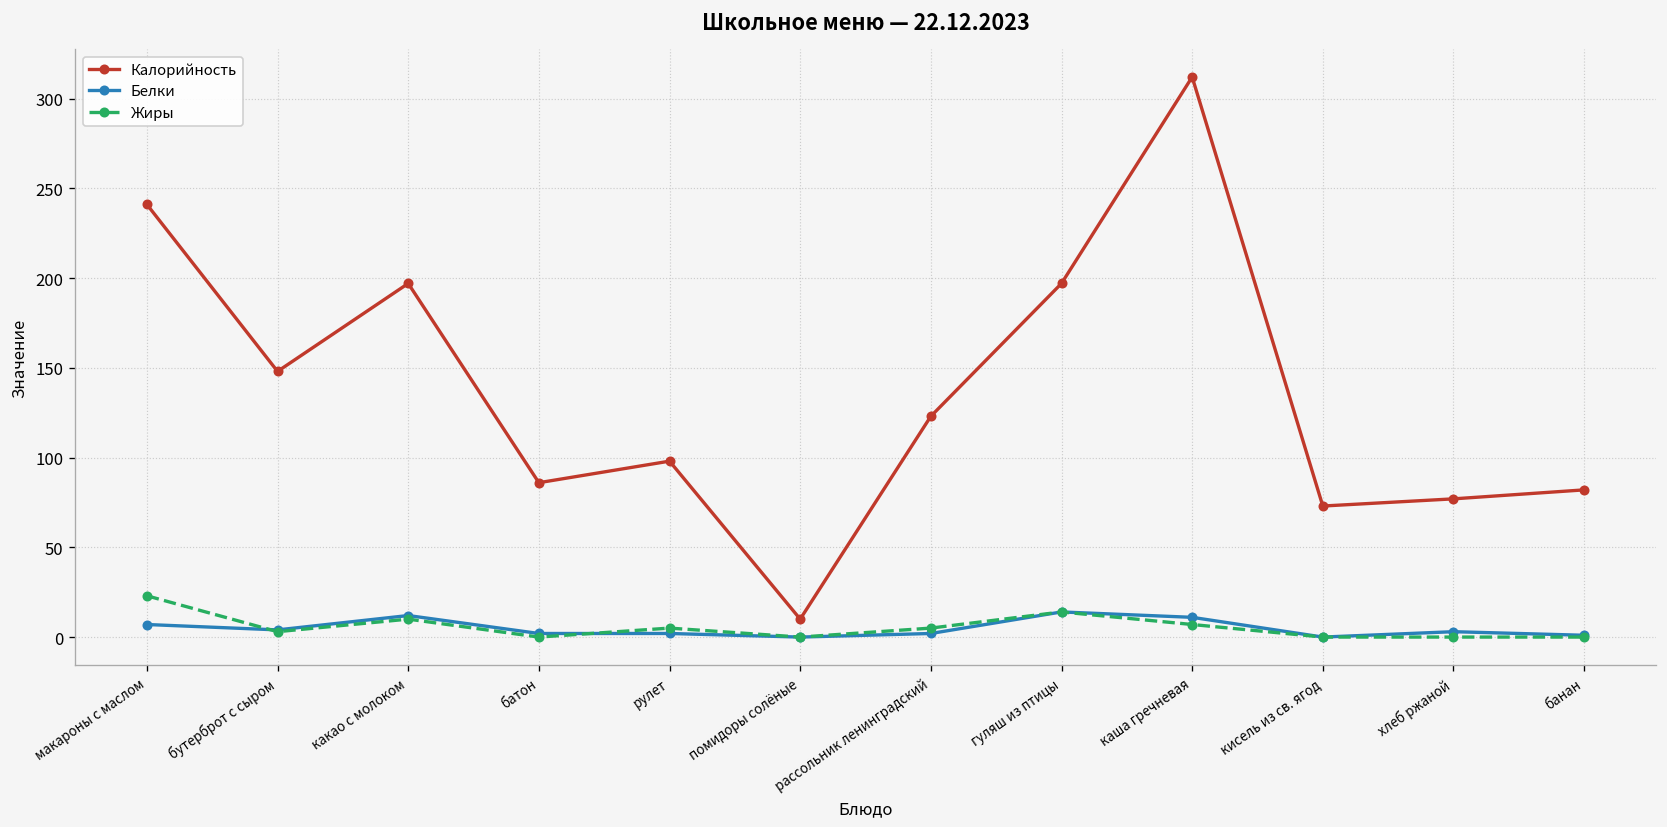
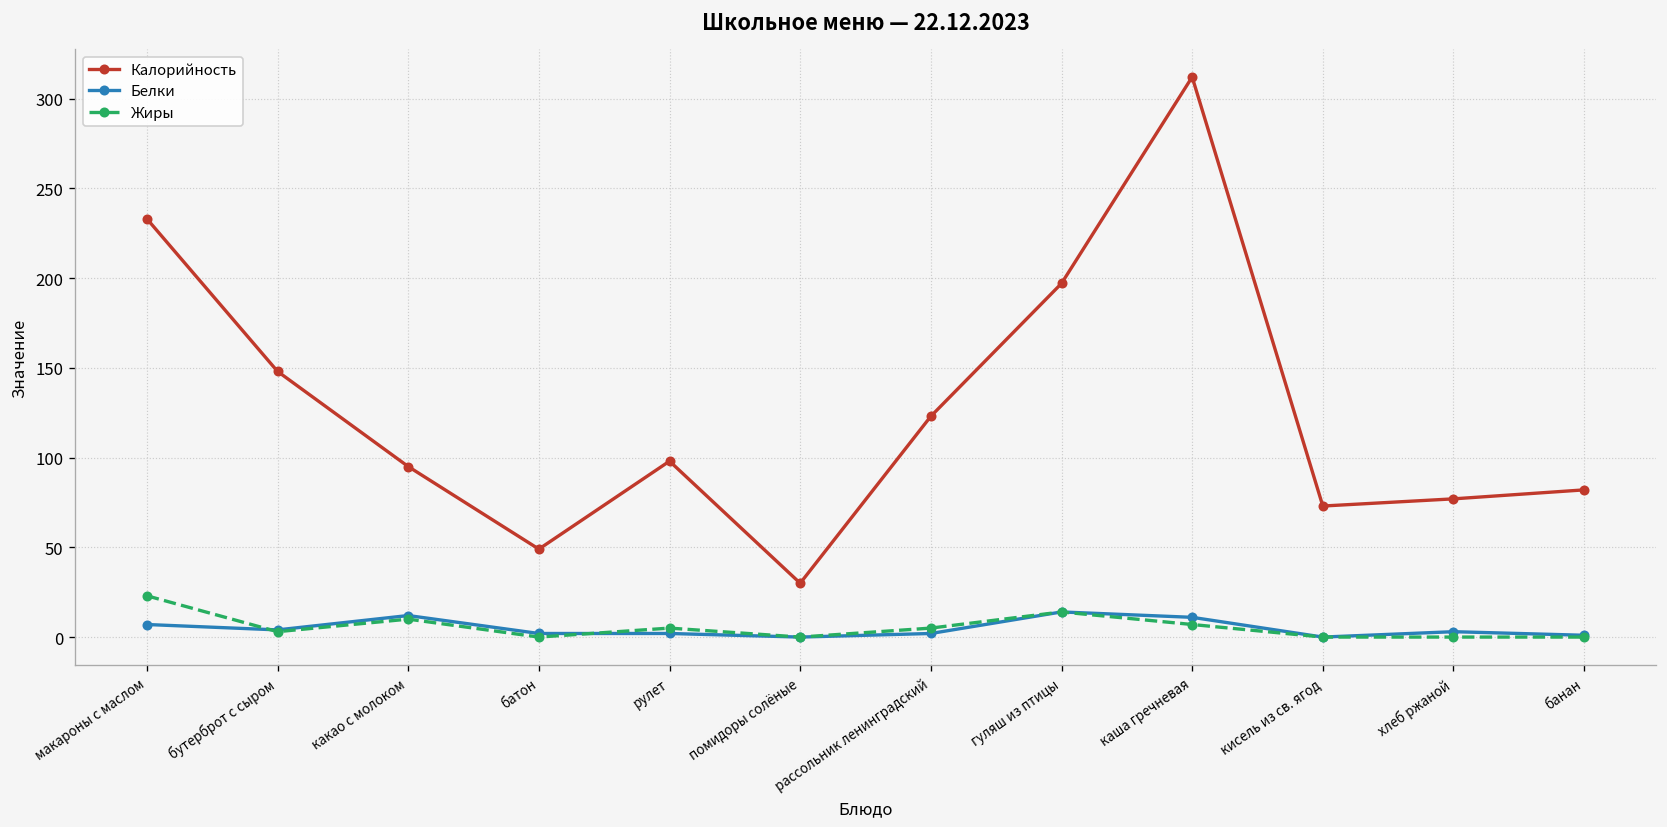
  {
    "Калорийность": {
-     "макароны с маслом": 241,
+     "макароны с маслом": 233,
      "бутерброт с сыром": 148,
-     "какао с молоком": 197,
-     "батон": 86,
+     "какао с молоком": 95,
+     "батон": 49,
      "рулет": 98,
-     "помидоры солёные": 10,
+     "помидоры солёные": 30,
      "рассольник ленинградский": 123,
      "гуляш из птицы": 197,
      "каша гречневая": 312,
      "кисель из св. ягод": 73,
      "хлеб ржаной": 77,
      "банан": 82
    },
    "Белки": {
      "макароны с маслом": 7,
      "какао с молоком": 12,
      "батон": 2,
      "рулет": 2,
      "рассольник ленинградский": 2,
      "каша гречневая": 11,
      "хлеб ржаной": 3
    },
    "Жиры": {
      "макароны с маслом": 23,
      "какао с молоком": 10,
      "батон": 0,
      "рулет": 5,
      "рассольник ленинградский": 5,
      "каша гречневая": 7,
      "хлеб ржаной": 0
    }
  }
